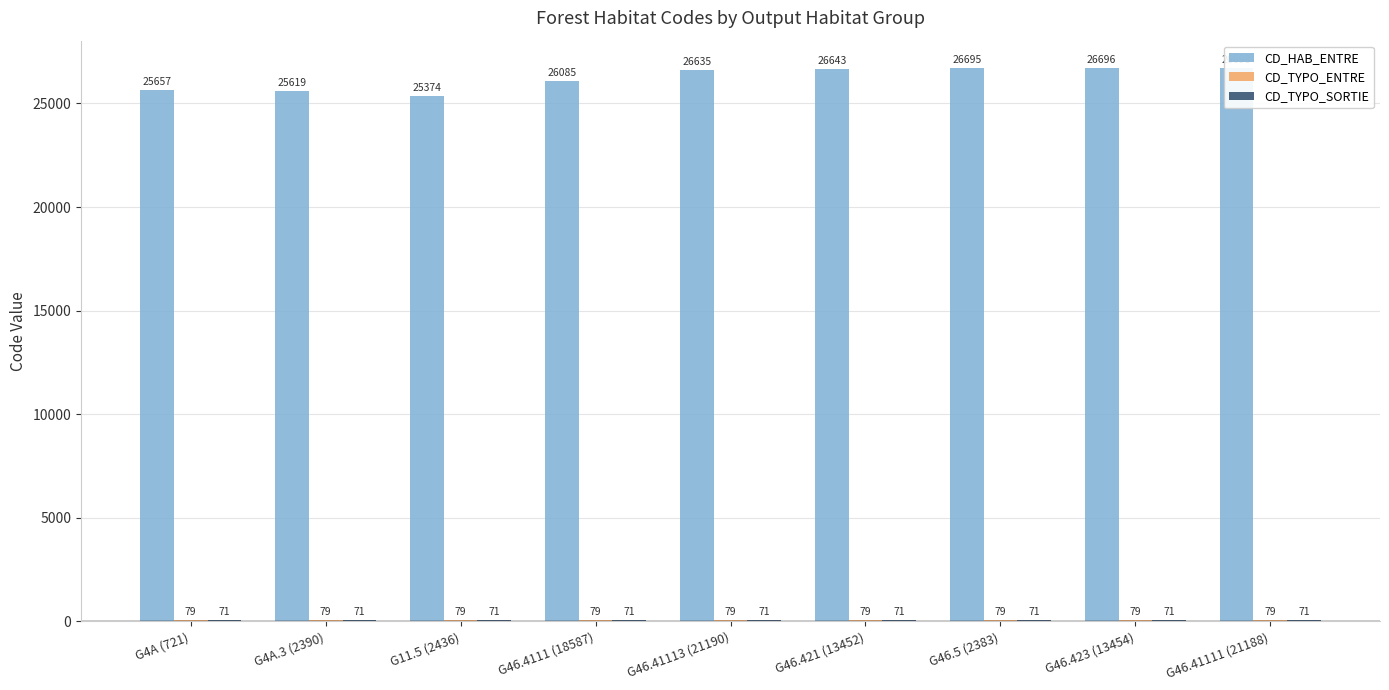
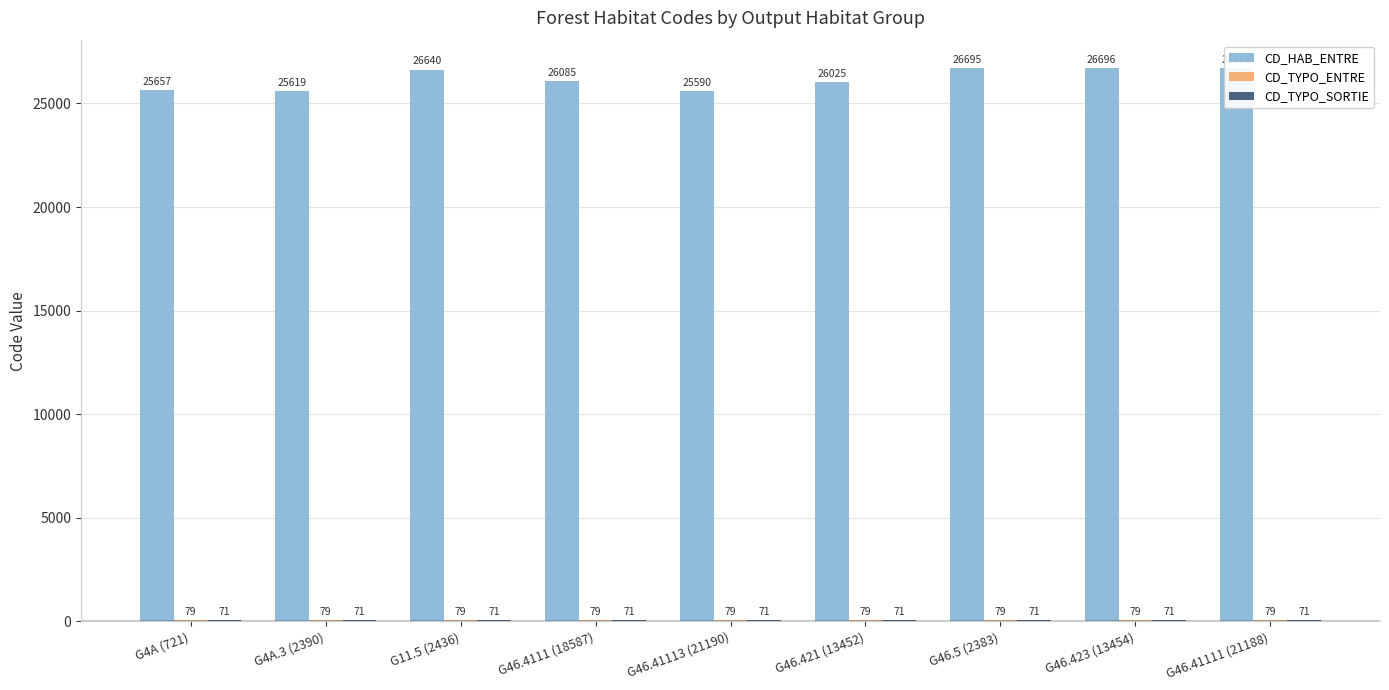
  {
    "CD_HAB_ENTRE": {
      "G4A (721)": 25657,
      "G4A.3 (2390)": 25619,
-     "G11.5 (2436)": 25374,
+     "G11.5 (2436)": 26640,
      "G46.4111 (18587)": 26085,
-     "G46.41113 (21190)": 26635,
-     "G46.421 (13452)": 26643,
+     "G46.41113 (21190)": 25590,
+     "G46.421 (13452)": 26025,
      "G46.5 (2383)": 26695,
      "G46.423 (13454)": 26696
    },
    "CD_TYPO_ENTRE": {
      "G4A (721)": 79,
      "G4A.3 (2390)": 79,
      "G11.5 (2436)": 79,
      "G46.4111 (18587)": 79,
      "G46.41113 (21190)": 79,
      "G46.421 (13452)": 79,
      "G46.5 (2383)": 79,
      "G46.423 (13454)": 79,
      "G46.41111 (21188)": 79
    },
    "CD_TYPO_SORTIE": {
      "G4A (721)": 71,
      "G4A.3 (2390)": 71,
      "G11.5 (2436)": 71,
      "G46.4111 (18587)": 71,
      "G46.41113 (21190)": 71,
      "G46.421 (13452)": 71,
      "G46.5 (2383)": 71,
      "G46.423 (13454)": 71,
      "G46.41111 (21188)": 71
    }
  }
